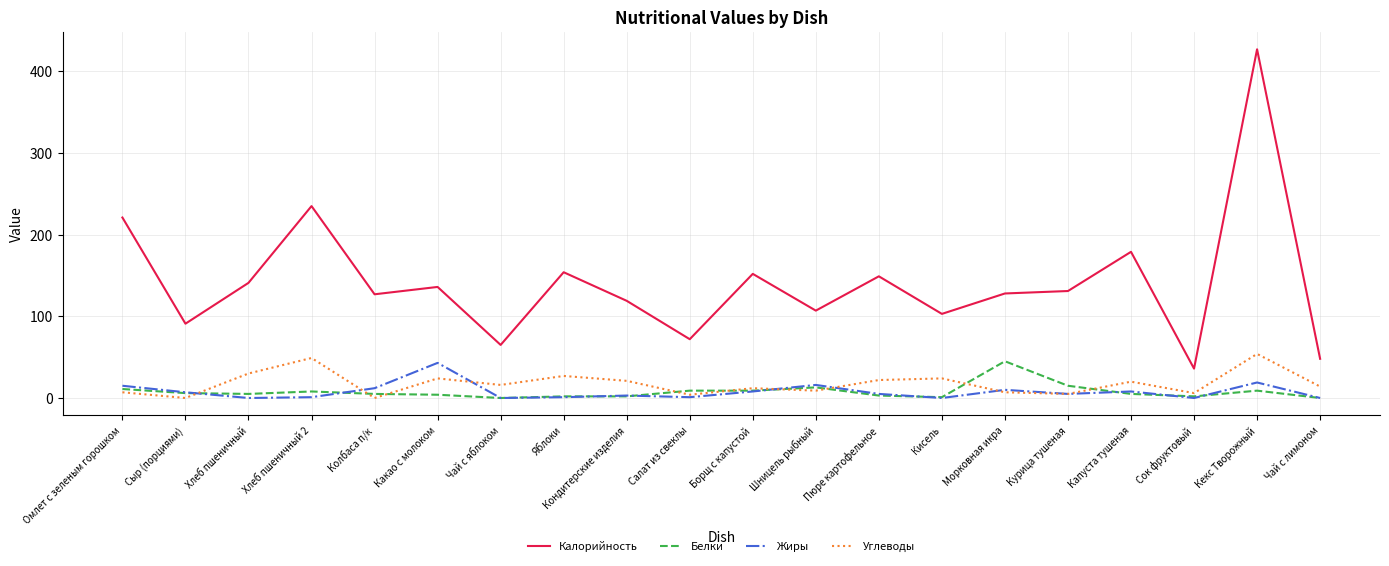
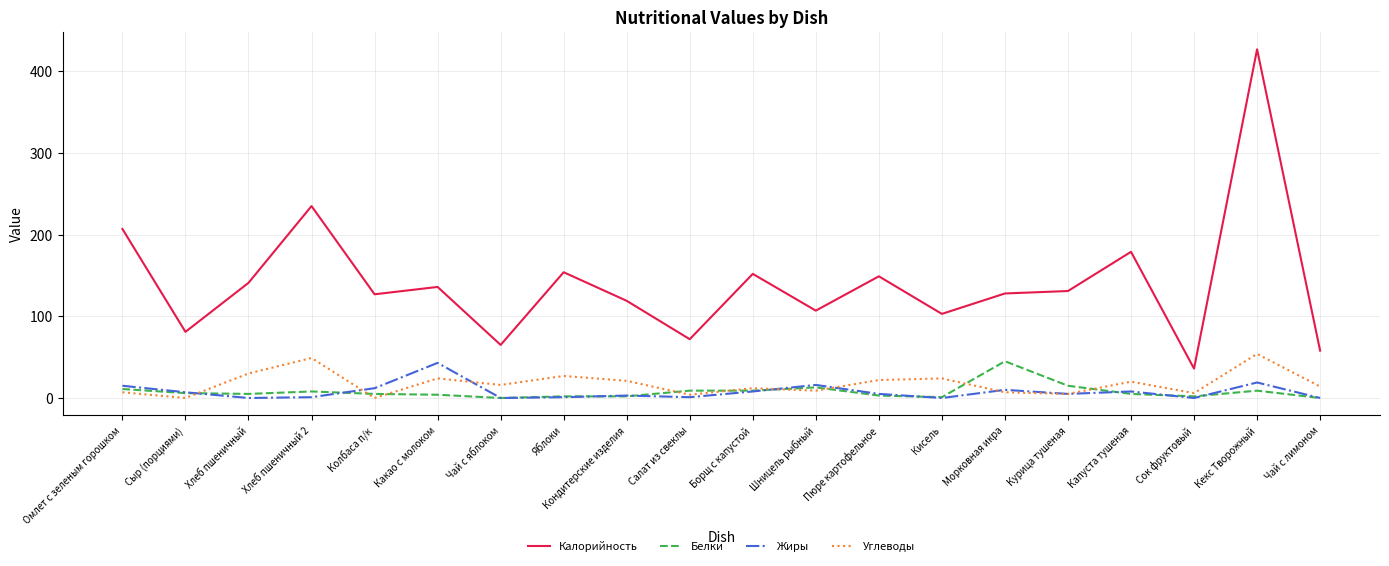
  {
    "Калорийность": {
-     "Омлет с зеленым горошком": 220,
-     "Сыр (порциями)": 90,
+     "Омлет с зеленым горошком": 210,
+     "Сыр (порциями)": 80,
      "Хлеб пшеничный": 140,
      "Хлеб пшеничный 2": 240,
      "Колбаса п/к": 130,
      "Какао с молоком": 140,
      "Чай с яблоком": 70,
      "Яблоки": 150,
      "Кондитерские изделия": 120,
      "Салат из свеклы": 70,
      "Борщ с капустой": 150,
      "Шницель рыбный": 110,
      "Пюре картофельное": 150,
      "Кисель": 100,
      "Морковная икра": 130,
      "Курица тушеная": 130,
      "Капуста тушеная": 180,
      "Сок фруктовый": 40,
      "Кекс Творожный": 430,
-     "Чай с лимоном": 50
+     "Чай с лимоном": 60
    },
    "Белки": {
      "Омлет с зеленым горошком": 10,
      "Хлеб пшеничный": 10,
      "Хлеб пшеничный 2": 10,
      "Колбаса п/к": 10,
      "Какао с молоком": 0,
      "Салат из свеклы": 10,
      "Морковная икра": 50,
      "Курица тушеная": 20,
      "Кекс Творожный": 10
    },
    "Жиры": {
      "Омлет с зеленым горошком": 20,
      "Хлеб пшеничный": 0,
      "Хлеб пшеничный 2": 0,
      "Колбаса п/к": 10,
      "Какао с молоком": 40,
      "Кекс Творожный": 20
    },
    "Углеводы": {
      "Омлет с зеленым горошком": 10,
      "Сыр (порциями)": 0,
      "Хлеб пшеничный": 30,
      "Хлеб пшеничный 2": 50,
      "Колбаса п/к": 0,
      "Какао с молоком": 20,
      "Чай с яблоком": 20,
      "Яблоки": 30,
      "Кондитерские изделия": 20,
      "Шницель рыбный": 10,
      "Пюре картофельное": 20,
      "Кисель": 20,
      "Капуста тушеная": 20,
      "Сок фруктовый": 10,
      "Кекс Творожный": 50,
      "Чай с лимоном": 10
    }
  }
